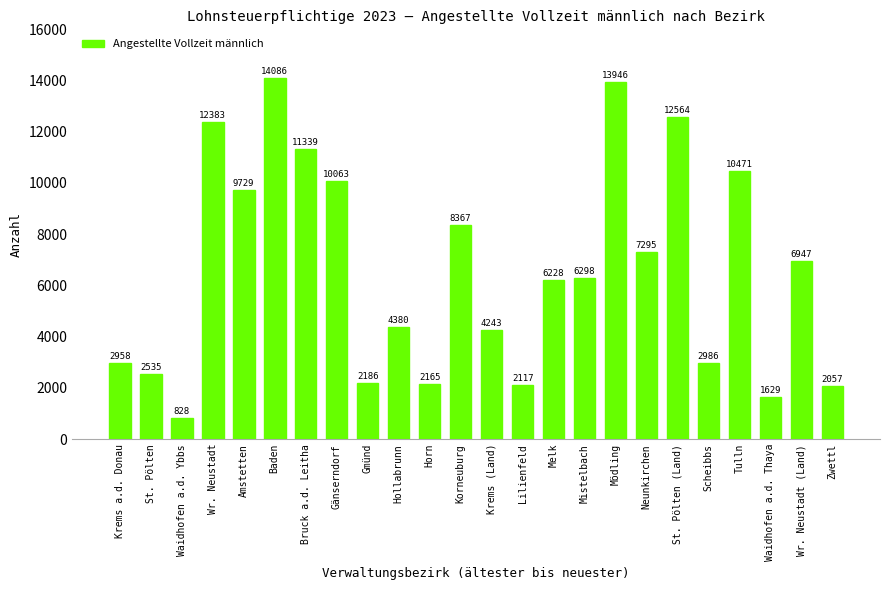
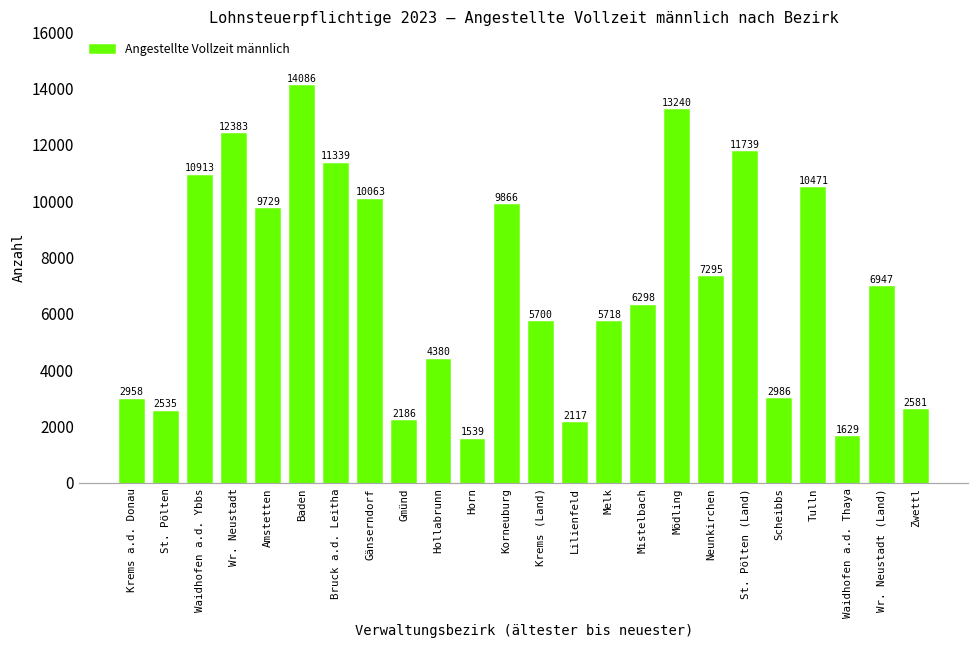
  {
    "Krems a.d. Donau": 2958,
    "St. Pölten": 2535,
-   "Waidhofen a.d. Ybbs": 828,
+   "Waidhofen a.d. Ybbs": 10913,
    "Wr. Neustadt": 12383,
    "Amstetten": 9729,
    "Baden": 14086,
    "Bruck a.d. Leitha": 11339,
    "Gänserndorf": 10063,
    "Gmünd": 2186,
    "Hollabrunn": 4380,
-   "Horn": 2165,
-   "Korneuburg": 8367,
-   "Krems (Land)": 4243,
+   "Horn": 1539,
+   "Korneuburg": 9866,
+   "Krems (Land)": 5700,
    "Lilienfeld": 2117,
-   "Melk": 6228,
+   "Melk": 5718,
    "Mistelbach": 6298,
-   "Mödling": 13946,
+   "Mödling": 13240,
    "Neunkirchen": 7295,
-   "St. Pölten (Land)": 12564,
+   "St. Pölten (Land)": 11739,
    "Scheibbs": 2986,
    "Tulln": 10471,
    "Waidhofen a.d. Thaya": 1629,
    "Wr. Neustadt (Land)": 6947,
-   "Zwettl": 2057
+   "Zwettl": 2581
  }
